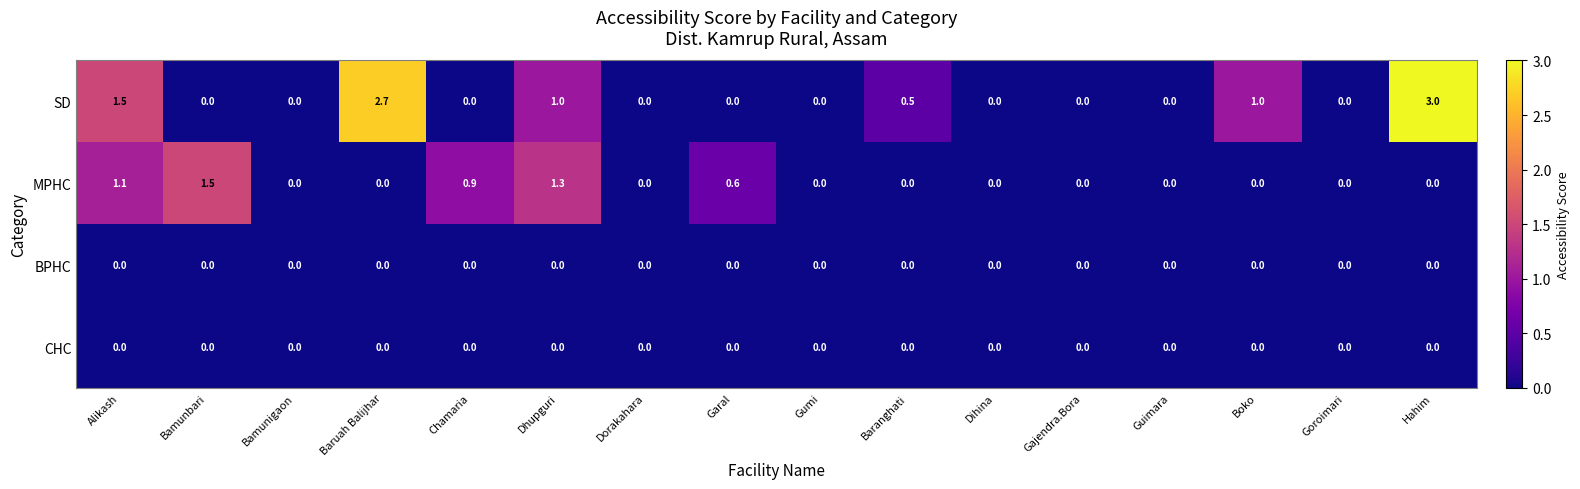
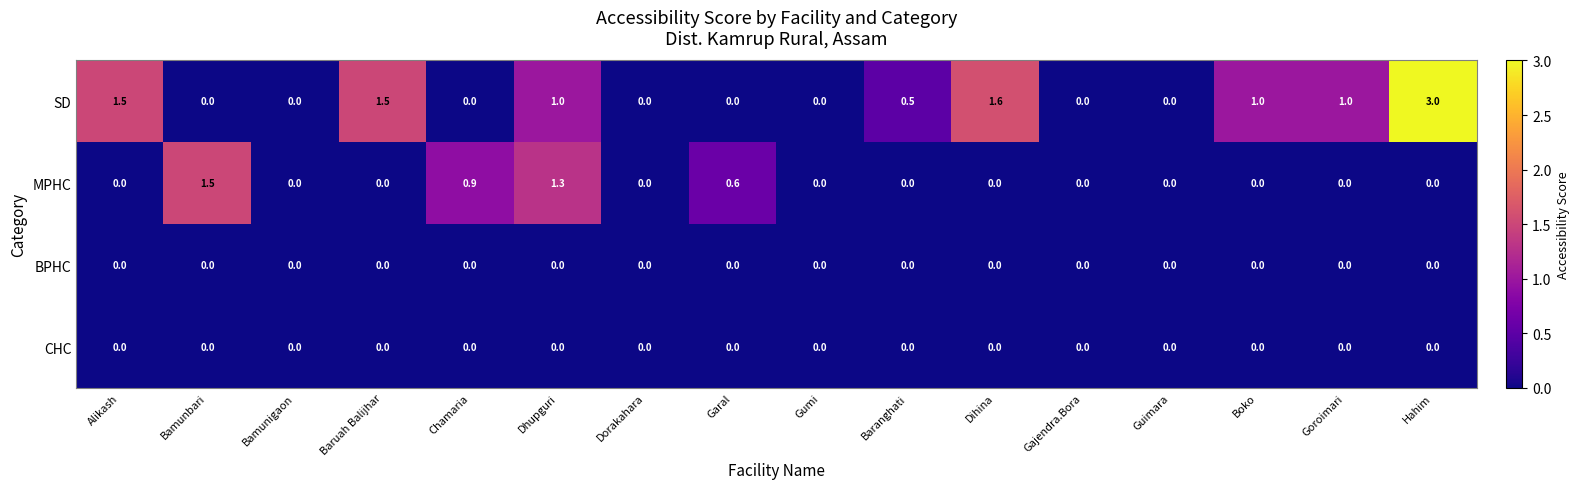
  {
    "SD": {
      "Alikash": 1.5,
      "Bamunbari": 0.0,
      "Bamunigaon": 0.0,
-     "Baruah Balijhar": 2.7,
+     "Baruah Balijhar": 1.5,
      "Chamaria": 0.0,
      "Dhupguri": 1.0,
      "Dorakahara": 0.0,
      "Garal": 0.0,
      "Gumi": 0.0,
      "Baranghati": 0.5,
-     "Dihina": 0.0,
+     "Dihina": 1.6,
      "Gajendra.Bora": 0.0,
      "Guimara": 0.0,
      "Boko": 1.0,
-     "Goroimari": 0.0,
+     "Goroimari": 1.0,
      "Hahim": 3.0
    },
    "MPHC": {
-     "Alikash": 1.1,
+     "Alikash": 0.0,
      "Bamunbari": 1.5,
      "Bamunigaon": 0.0,
      "Baruah Balijhar": 0.0,
      "Chamaria": 0.9,
      "Dhupguri": 1.3,
      "Dorakahara": 0.0,
      "Garal": 0.6,
      "Gumi": 0.0,
      "Baranghati": 0.0,
      "Dihina": 0.0,
      "Gajendra.Bora": 0.0,
      "Guimara": 0.0,
      "Boko": 0.0,
      "Goroimari": 0.0,
      "Hahim": 0.0
    },
    "BPHC": {
      "Alikash": 0.0,
      "Bamunbari": 0.0,
      "Bamunigaon": 0.0,
      "Baruah Balijhar": 0.0,
      "Chamaria": 0.0,
      "Dhupguri": 0.0,
      "Dorakahara": 0.0,
      "Garal": 0.0,
      "Gumi": 0.0,
      "Baranghati": 0.0,
      "Dihina": 0.0,
      "Gajendra.Bora": 0.0,
      "Guimara": 0.0,
      "Boko": 0.0,
      "Goroimari": 0.0,
      "Hahim": 0.0
    },
    "CHC": {
      "Alikash": 0.0,
      "Bamunbari": 0.0,
      "Bamunigaon": 0.0,
      "Baruah Balijhar": 0.0,
      "Chamaria": 0.0,
      "Dhupguri": 0.0,
      "Dorakahara": 0.0,
      "Garal": 0.0,
      "Gumi": 0.0,
      "Baranghati": 0.0,
      "Dihina": 0.0,
      "Gajendra.Bora": 0.0,
      "Guimara": 0.0,
      "Boko": 0.0,
      "Goroimari": 0.0,
      "Hahim": 0.0
    }
  }
